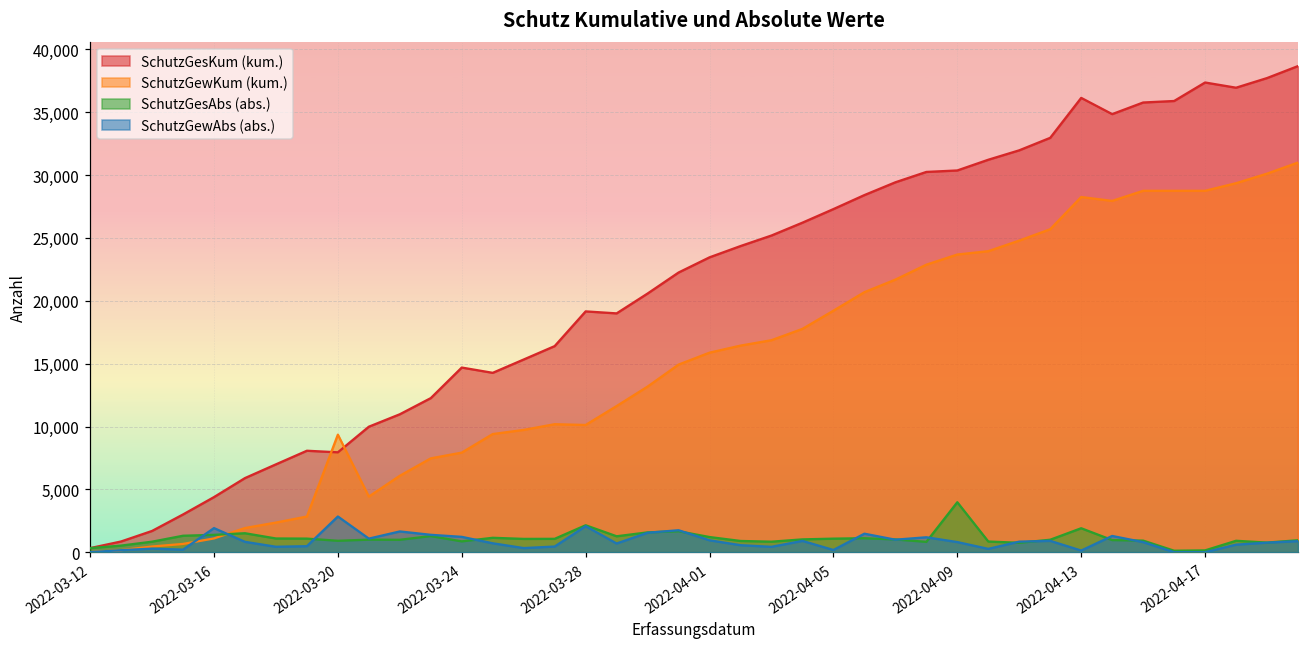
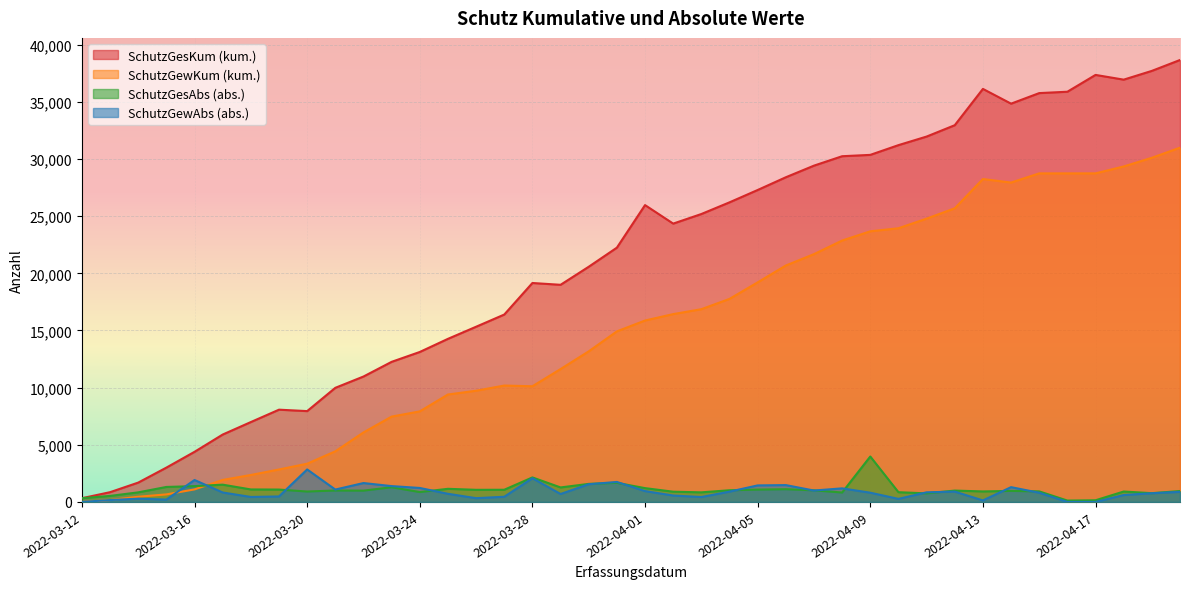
  {
    "SchutzGesKum (kum.)": {
      "2022-03-16": "4,400",
      "2022-03-20": "7,900",
-     "2022-03-24": "14,700",
+     "2022-03-24": "13,100",
      "2022-03-28": "19,200",
-     "2022-04-01": "23,500",
+     "2022-04-01": "26,000",
      "2022-04-05": "27,300",
      "2022-04-09": "30,400",
      "2022-04-13": "36,100",
      "2022-04-17": "37,400"
    },
    "SchutzGewKum (kum.)": {
      "2022-03-16": "1,100",
-     "2022-03-20": "9,400",
+     "2022-03-20": "3,300",
      "2022-03-24": "7,900",
      "2022-03-28": "10,100",
      "2022-04-01": "15,900",
      "2022-04-05": "19,200",
      "2022-04-09": "23,700",
      "2022-04-13": "28,300",
      "2022-04-17": "28,700"
    },
    "SchutzGesAbs (abs.)": {
      "2022-03-16": "1,400",
      "2022-03-20": "900",
      "2022-03-24": "900",
      "2022-04-01": "1,200",
      "2022-04-05": "1,100",
      "2022-04-09": "4,000",
-     "2022-04-13": "1,900"
+     "2022-04-13": "900"
    },
    "SchutzGewAbs (abs.)": {
      "2022-03-16": "1,900",
      "2022-03-20": "2,800",
      "2022-03-24": "1,200",
      "2022-04-01": "900",
-     "2022-04-05": "200",
+     "2022-04-05": "1,400",
      "2022-04-09": "800",
      "2022-04-13": "100"
    }
  }
